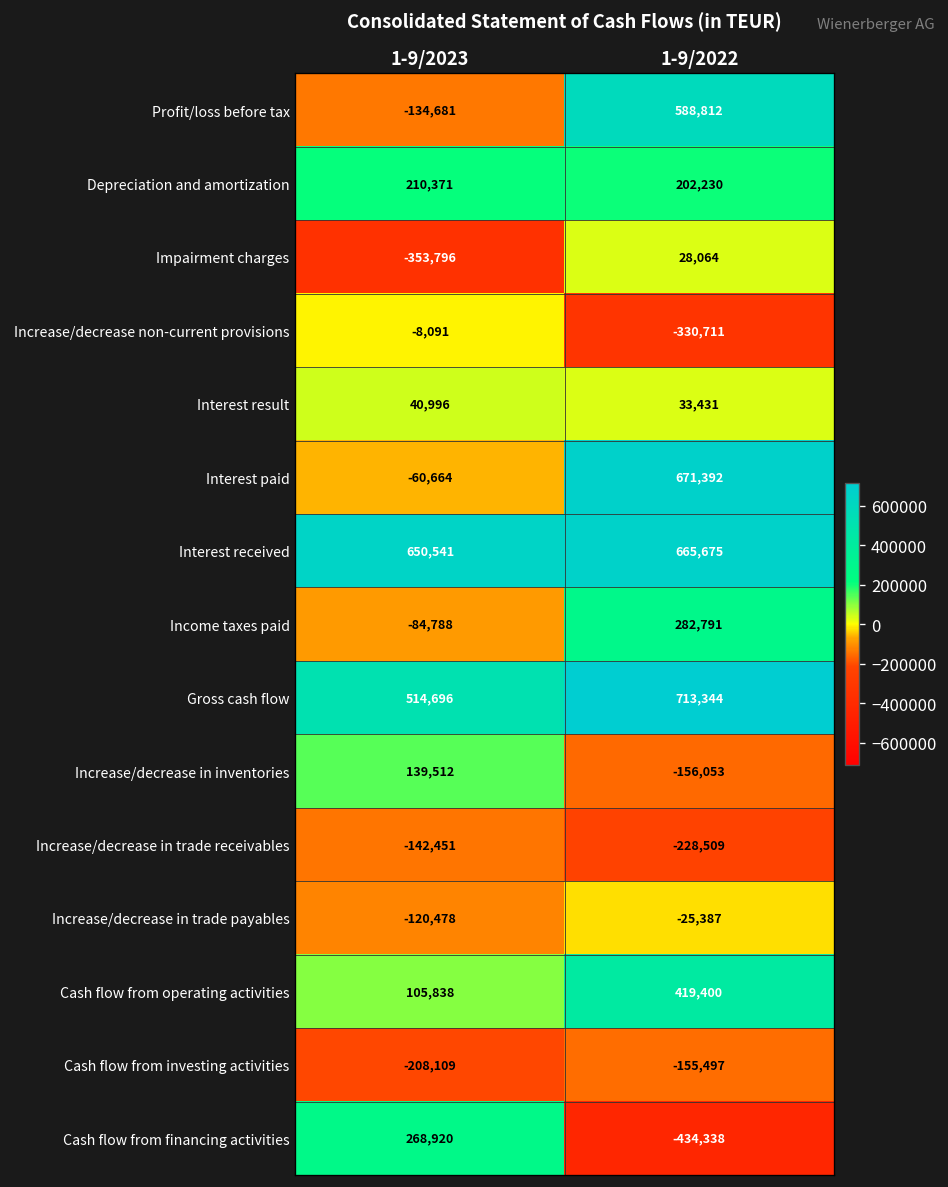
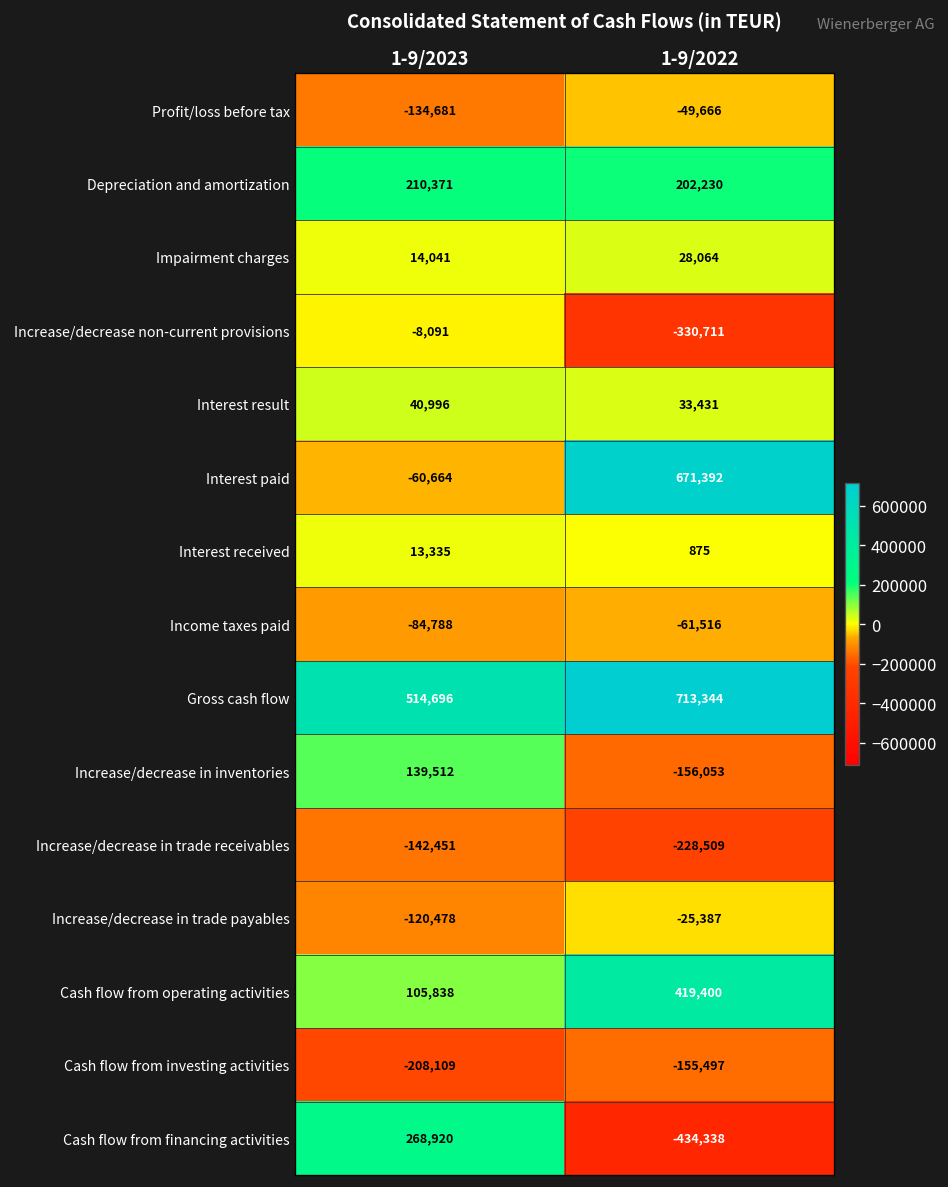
  {
    "Profit/loss before tax": {
      "1-9/2023": "-134,681",
-     "1-9/2022": "588,812"
+     "1-9/2022": "-49,666"
    },
    "Depreciation and amortization": {
      "1-9/2023": "210,371",
      "1-9/2022": "202,230"
    },
    "Impairment charges": {
-     "1-9/2023": "-353,796",
+     "1-9/2023": "14,041",
      "1-9/2022": "28,064"
    },
    "Increase/decrease non-current provisions": {
      "1-9/2023": "-8,091",
      "1-9/2022": "-330,711"
    },
    "Interest result": {
      "1-9/2023": "40,996",
      "1-9/2022": "33,431"
    },
    "Interest paid": {
      "1-9/2023": "-60,664",
      "1-9/2022": "671,392"
    },
    "Interest received": {
-     "1-9/2023": "650,541",
-     "1-9/2022": "665,675"
+     "1-9/2023": "13,335",
+     "1-9/2022": "875"
    },
    "Income taxes paid": {
      "1-9/2023": "-84,788",
-     "1-9/2022": "282,791"
+     "1-9/2022": "-61,516"
    },
    "Gross cash flow": {
      "1-9/2023": "514,696",
      "1-9/2022": "713,344"
    },
    "Increase/decrease in inventories": {
      "1-9/2023": "139,512",
      "1-9/2022": "-156,053"
    },
    "Increase/decrease in trade receivables": {
      "1-9/2023": "-142,451",
      "1-9/2022": "-228,509"
    },
    "Increase/decrease in trade payables": {
      "1-9/2023": "-120,478",
      "1-9/2022": "-25,387"
    },
    "Cash flow from operating activities": {
      "1-9/2023": "105,838",
      "1-9/2022": "419,400"
    },
    "Cash flow from investing activities": {
      "1-9/2023": "-208,109",
      "1-9/2022": "-155,497"
    },
    "Cash flow from financing activities": {
      "1-9/2023": "268,920",
      "1-9/2022": "-434,338"
    }
  }
